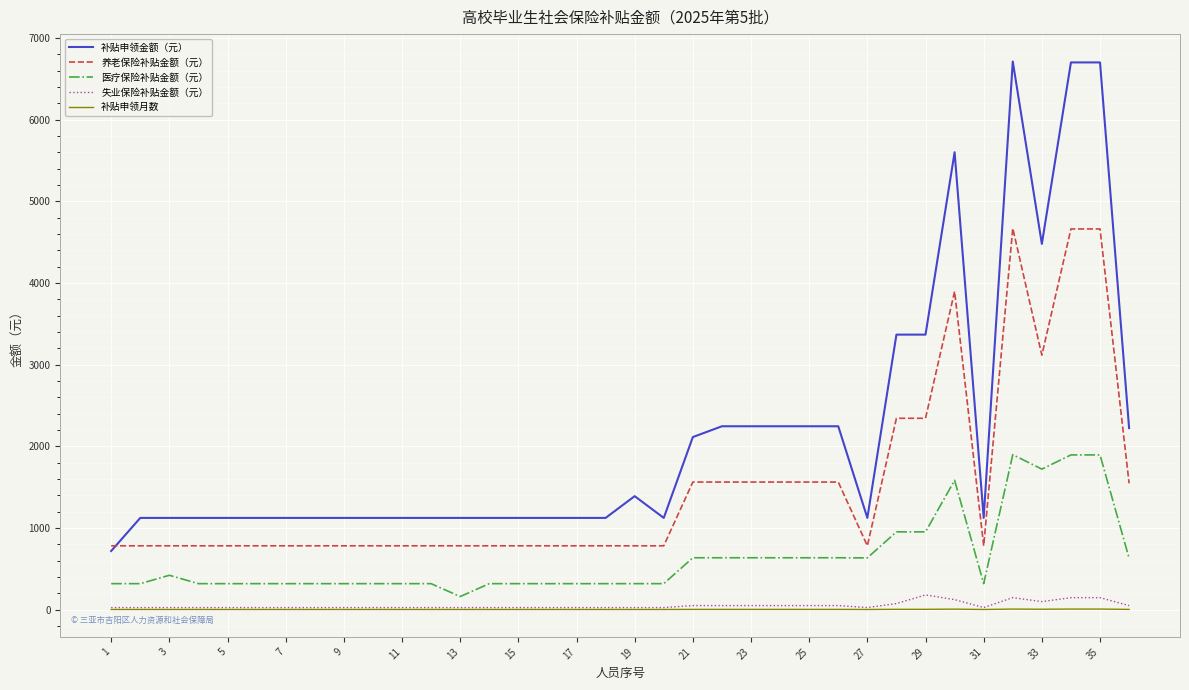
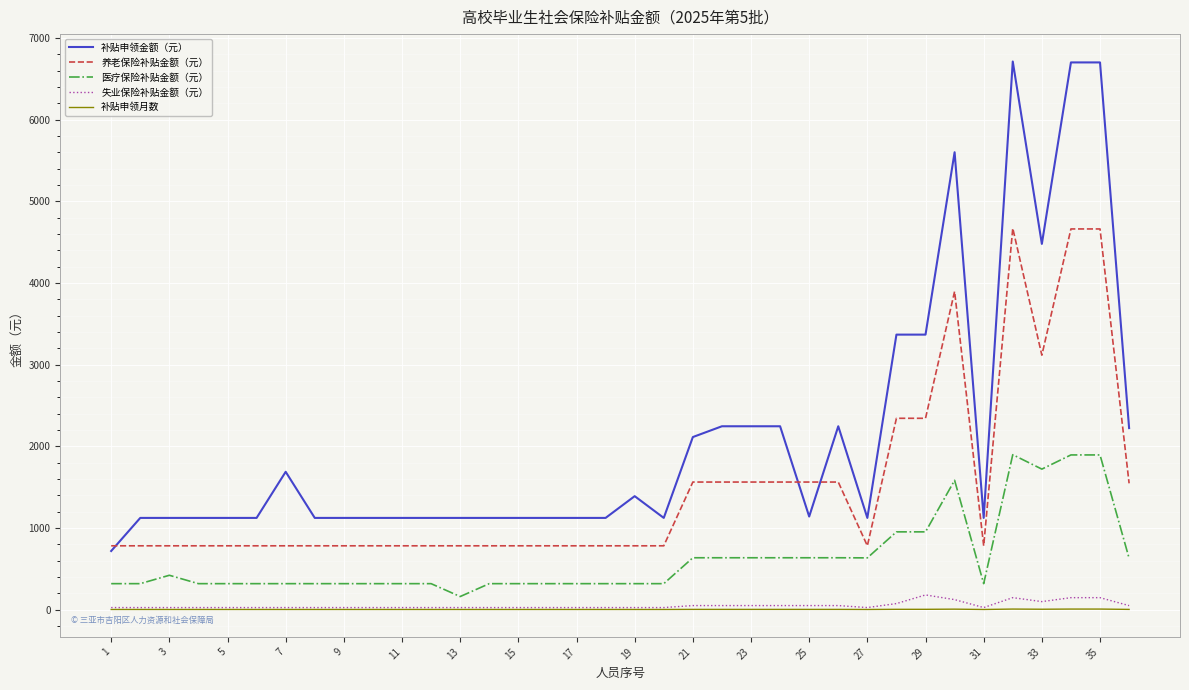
  {
    "补贴申领金额（元）": {
      "1": 700,
      "3": 1100,
      "5": 1100,
-     "7": 1100,
+     "7": 1700,
      "9": 1100,
      "11": 1100,
      "13": 1100,
      "15": 1100,
      "17": 1100,
      "19": 1400,
      "21": 2100,
      "23": 2200,
-     "25": 2200,
+     "25": 1100,
      "27": 1100,
      "29": 3400,
      "31": 1100,
      "33": 4500,
      "35": 6700
    },
    "养老保险补贴金额（元）": {
      "1": 800,
      "3": 800,
      "5": 800,
      "7": 800,
      "9": 800,
      "11": 800,
      "13": 800,
      "15": 800,
      "17": 800,
      "19": 800,
      "21": 1600,
      "23": 1600,
      "25": 1600,
      "27": 800,
      "29": 2300,
      "31": 800,
      "33": 3100,
      "35": 4700
    },
    "医疗保险补贴金额（元）": {
      "1": 300,
      "3": 400,
      "5": 300,
      "7": 300,
      "9": 300,
      "11": 300,
      "13": 200,
      "15": 300,
      "17": 300,
      "19": 300,
      "21": 600,
      "23": 600,
      "25": 600,
      "27": 600,
      "29": 1000,
      "31": 300,
      "33": 1700,
      "35": 1900
    },
    "失业保险补贴金额（元）": {
      "21": 0,
      "23": 0,
      "25": 0,
      "29": 200,
      "33": 100,
      "35": 100
    },
    "补贴申领月数": {
      "21": 0,
      "23": 0,
      "25": 0,
      "29": 0,
      "33": 0,
      "35": 0
    }
  }
